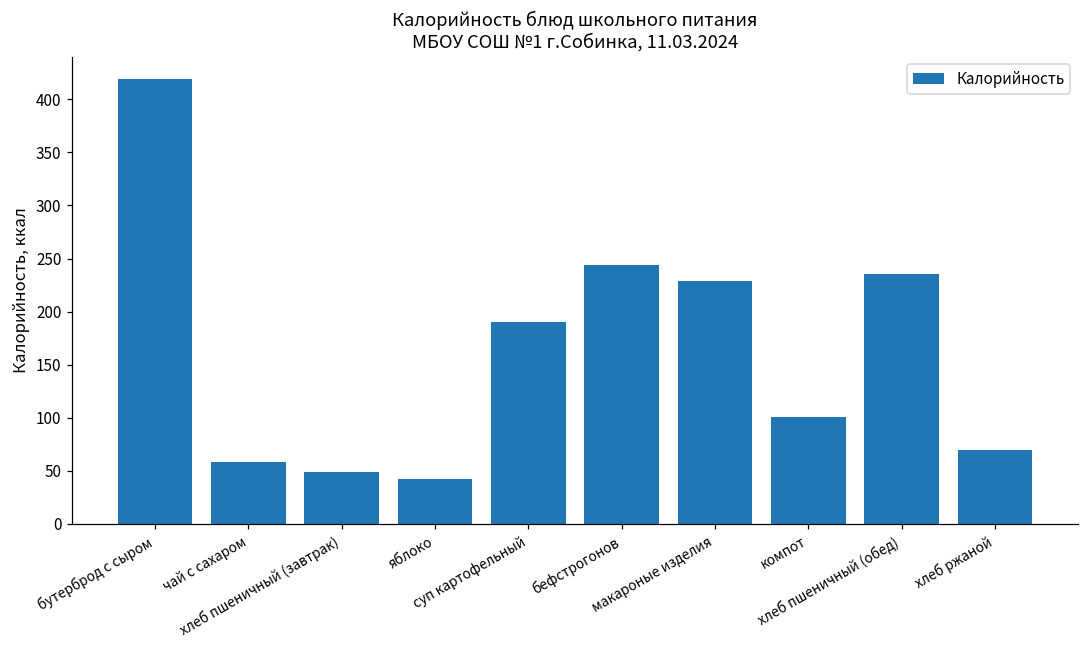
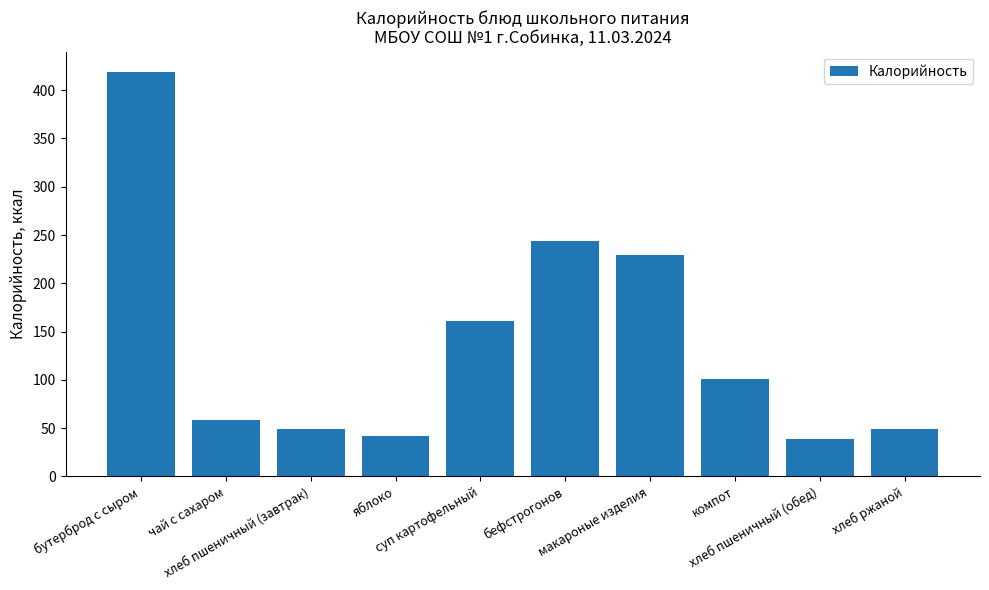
  {
    "бутерброд с сыром": 420,
    "чай с сахаром": 60,
    "хлеб пшеничный (завтрак)": 50,
    "яблоко": 40,
-   "суп картофельный": 190,
+   "суп картофельный": 160,
    "бефстрогонов": 240,
    "макароные изделия": 230,
    "компот": 100,
-   "хлеб пшеничный (обед)": 240,
-   "хлеб ржаной": 70
+   "хлеб пшеничный (обед)": 40,
+   "хлеб ржаной": 50
  }
